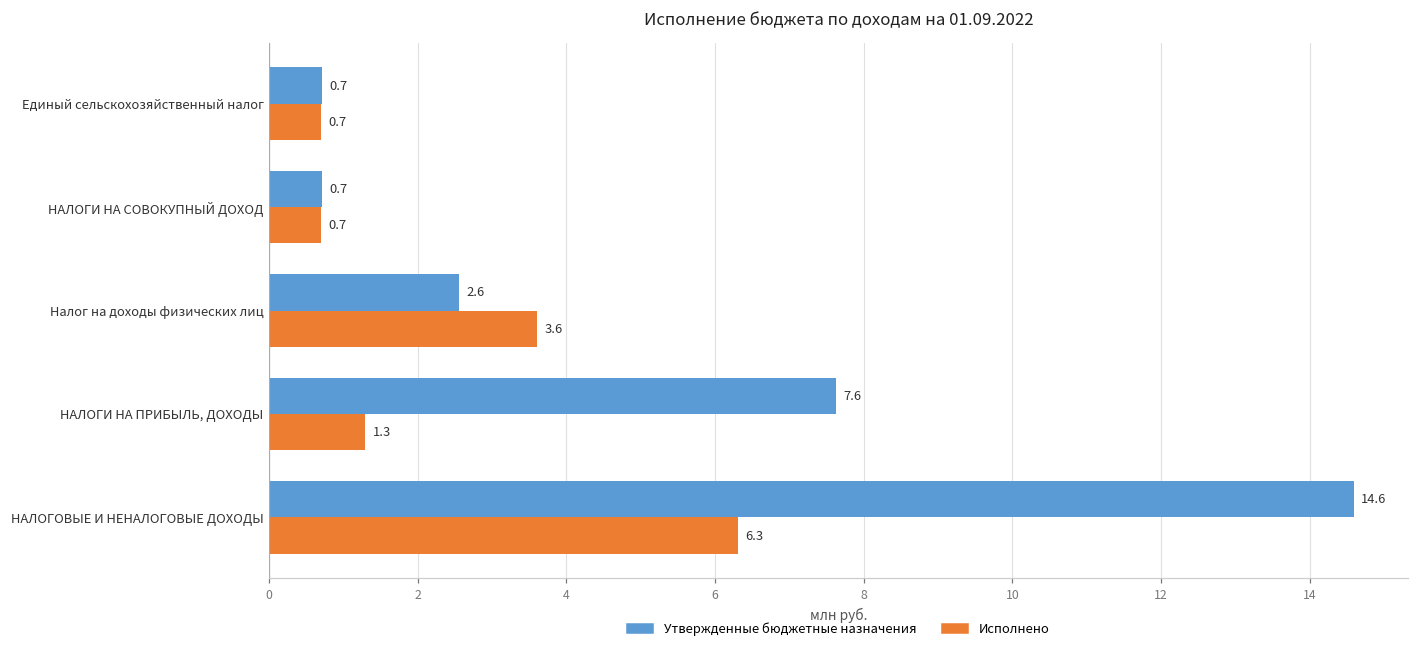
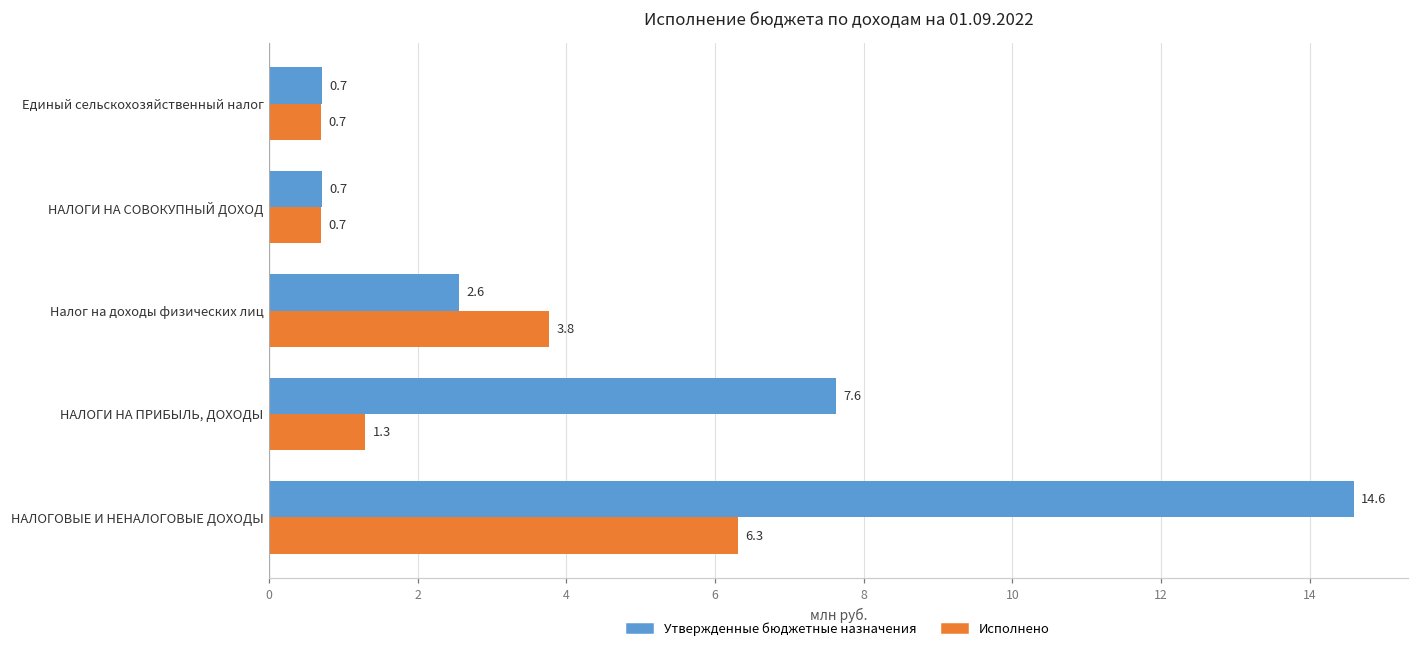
  {
    "Утвержденные бюджетные назначения": {
      "Единый сельскохозяйственный налог": 0.7,
      "НАЛОГИ НА СОВОКУПНЫЙ ДОХОД": 0.7,
      "Налог на доходы физических лиц": 2.6,
      "НАЛОГИ НА ПРИБЫЛЬ, ДОХОДЫ": 7.6,
      "НАЛОГОВЫЕ И НЕНАЛОГОВЫЕ ДОХОДЫ": 14.6
    },
    "Исполнено": {
      "Единый сельскохозяйственный налог": 0.7,
      "НАЛОГИ НА СОВОКУПНЫЙ ДОХОД": 0.7,
-     "Налог на доходы физических лиц": 3.6,
+     "Налог на доходы физических лиц": 3.8,
      "НАЛОГИ НА ПРИБЫЛЬ, ДОХОДЫ": 1.3,
      "НАЛОГОВЫЕ И НЕНАЛОГОВЫЕ ДОХОДЫ": 6.3
    }
  }
